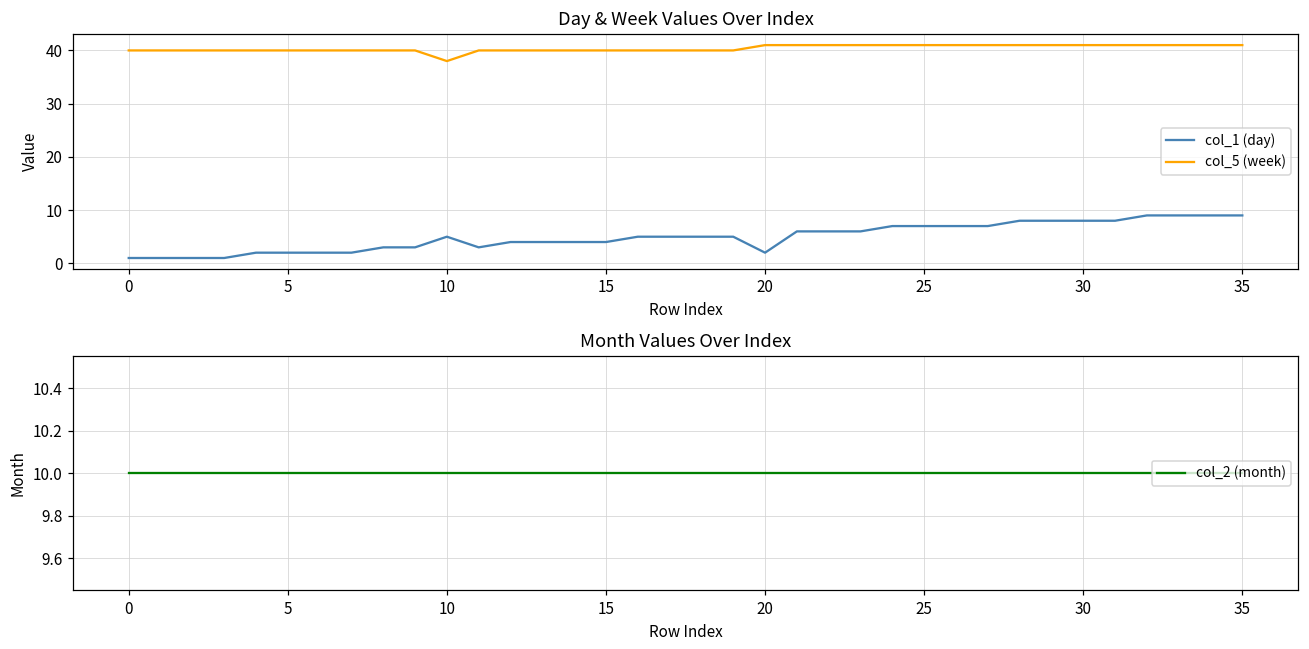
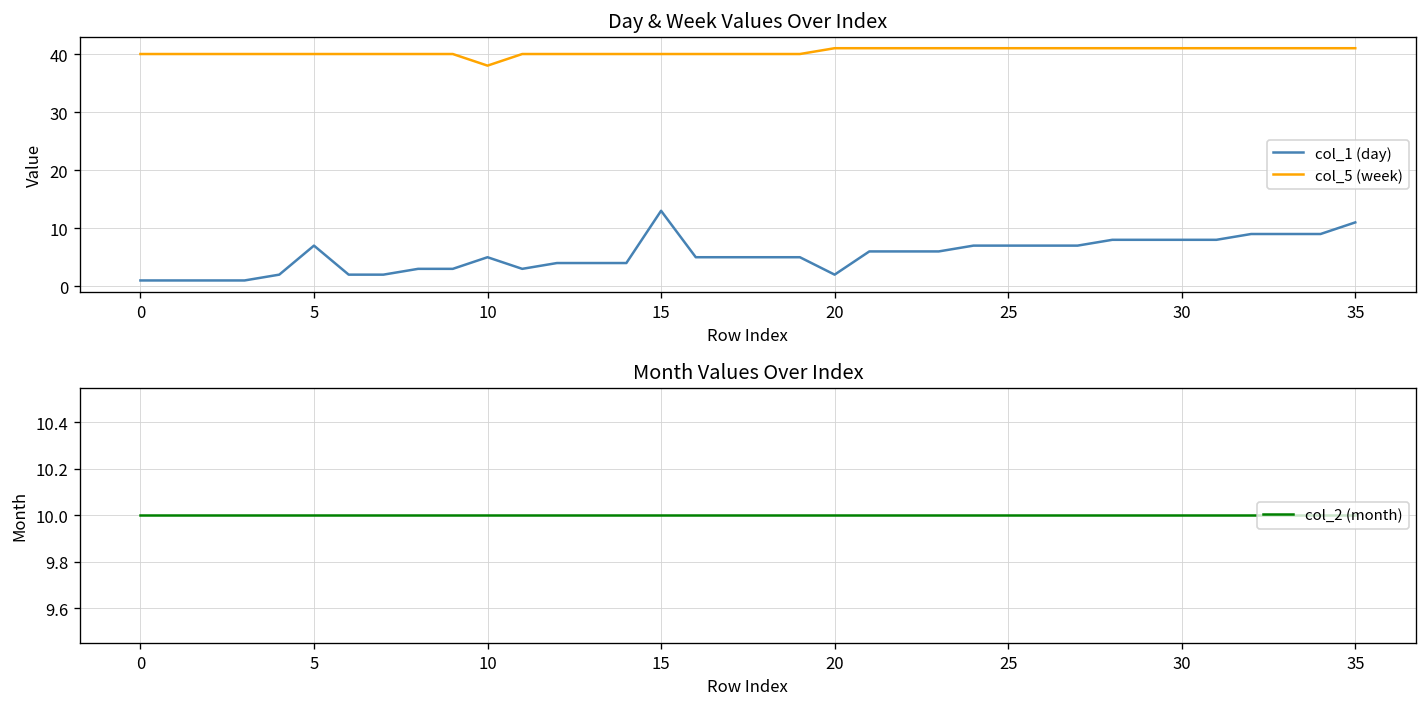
  {
    "Day & Week Values Over Index": {
      "col_1 (day)": {
        "0": 1,
-       "5": 2,
+       "5": 7,
        "10": 5,
-       "15": 4,
+       "15": 13,
        "20": 2,
        "25": 7,
        "30": 8,
-       "35": 9
+       "35": 11
      },
      "col_5 (week)": {
        "0": 40,
        "5": 40,
        "10": 38,
        "15": 40,
        "20": 41,
        "25": 41,
        "30": 41,
        "35": 41
      }
    },
    "Month Values Over Index": {
      "0": 10.00,
      "5": 10.00,
      "10": 10.00,
      "15": 10.00,
      "20": 10.00,
      "25": 10.00,
      "30": 10.00
    }
  }
